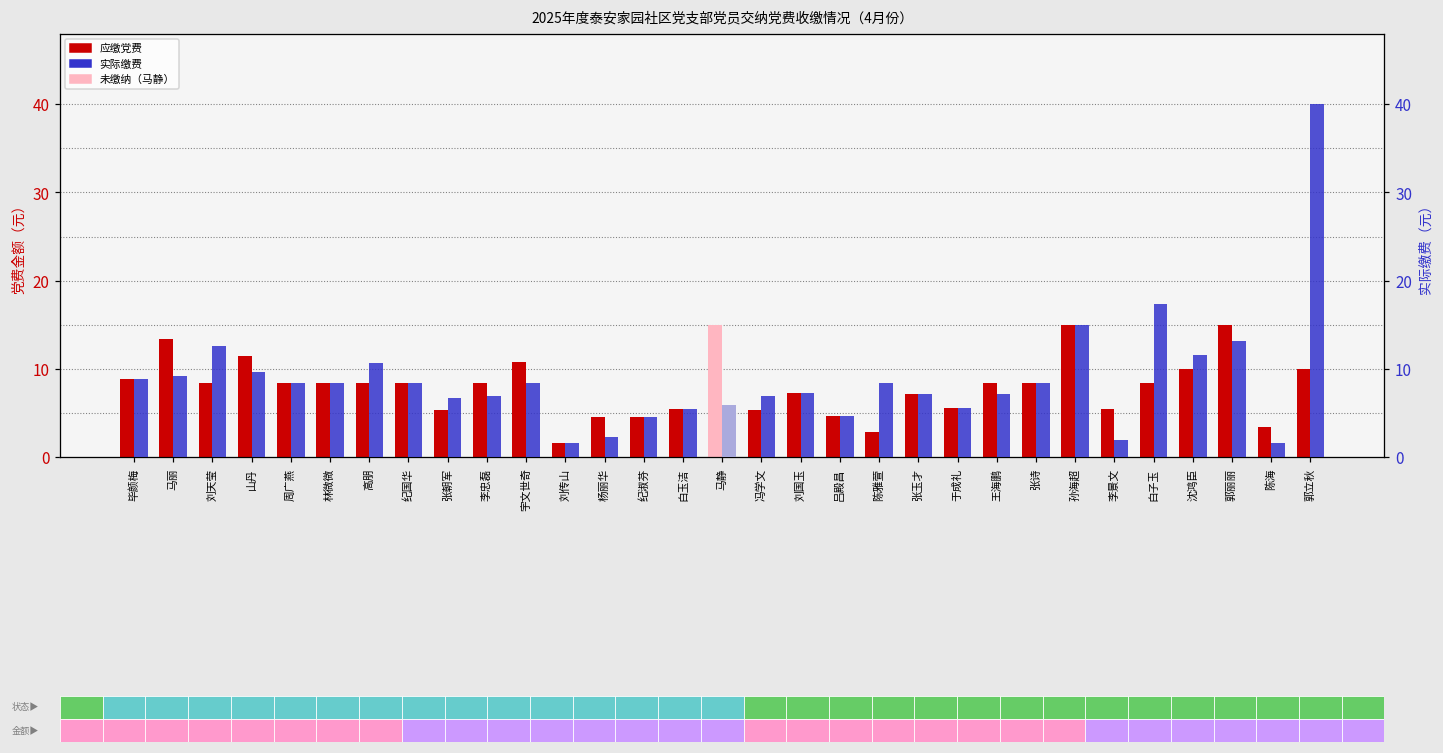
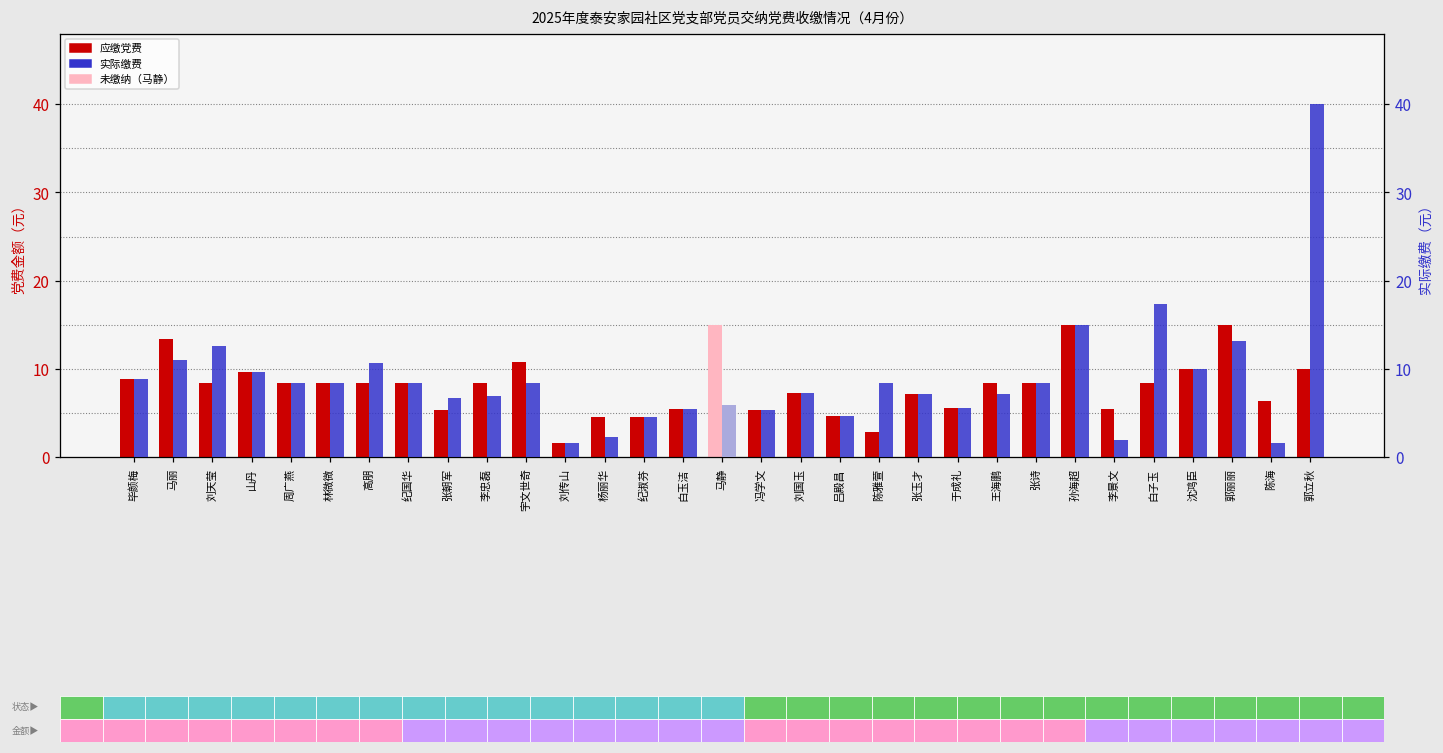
  {
    "应缴党费": {
      "毕颜梅": 9,
      "马丽": 13,
      "刘天莹": 8,
-     "山丹": 12,
+     "山丹": 10,
      "周广燕": 8,
      "林微微": 8,
      "高朋": 8,
      "纪国华": 8,
      "张朝军": 5,
      "李忠磊": 8,
      "宇文世奇": 11,
      "刘传山": 2,
      "杨丽华": 5,
      "纪淑芬": 5,
      "白玉洁": 5,
      "马静": 15,
      "冯学文": 5,
      "刘国玉": 7,
      "吕殿昌": 5,
      "陈雅萱": 3,
      "张玉才": 7,
      "于成礼": 6,
      "王海鹏": 8,
      "张诗": 8,
      "孙海超": 15,
      "李景文": 5,
      "白子玉": 8,
      "沈鸿臣": 10,
      "郭丽丽": 15,
-     "陈海": 3,
+     "陈海": 6,
      "郭立秋": 10
    },
    "实际缴费": {
      "毕颜梅": 9,
-     "马丽": 9,
+     "马丽": 11,
      "刘天莹": 13,
      "山丹": 10,
      "周广燕": 8,
      "林微微": 8,
      "高朋": 11,
      "纪国华": 8,
      "张朝军": 7,
      "李忠磊": 7,
      "宇文世奇": 8,
      "刘传山": 2,
      "杨丽华": 2,
      "纪淑芬": 5,
      "白玉洁": 5,
      "马静": 6,
-     "冯学文": 7,
+     "冯学文": 5,
      "刘国玉": 7,
      "吕殿昌": 5,
      "陈雅萱": 8,
      "张玉才": 7,
      "于成礼": 6,
      "王海鹏": 7,
      "张诗": 8,
      "孙海超": 15,
      "李景文": 2,
      "白子玉": 17,
-     "沈鸿臣": 12,
+     "沈鸿臣": 10,
      "郭丽丽": 13,
      "陈海": 2,
      "郭立秋": 40
    }
  }
